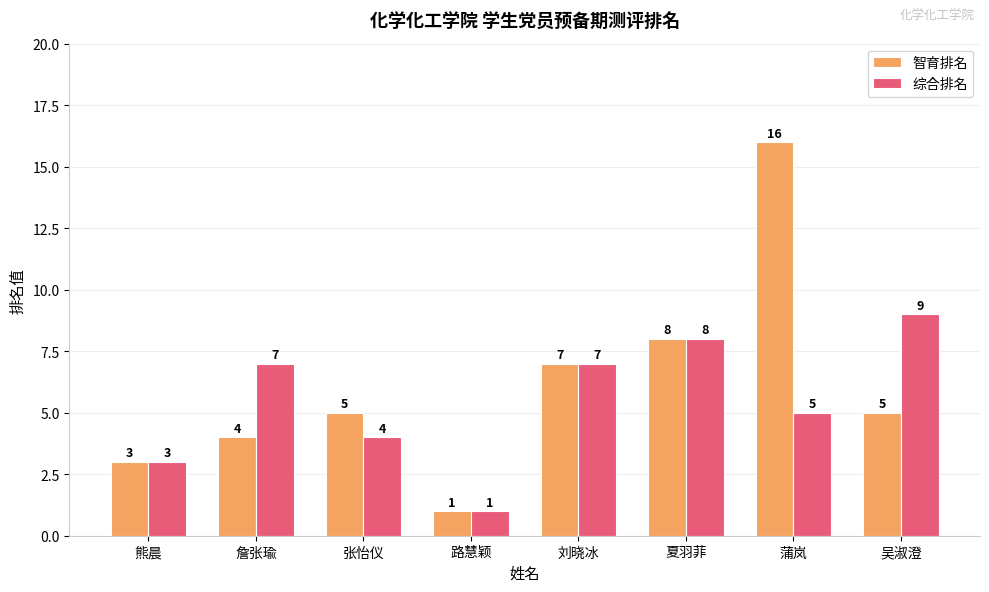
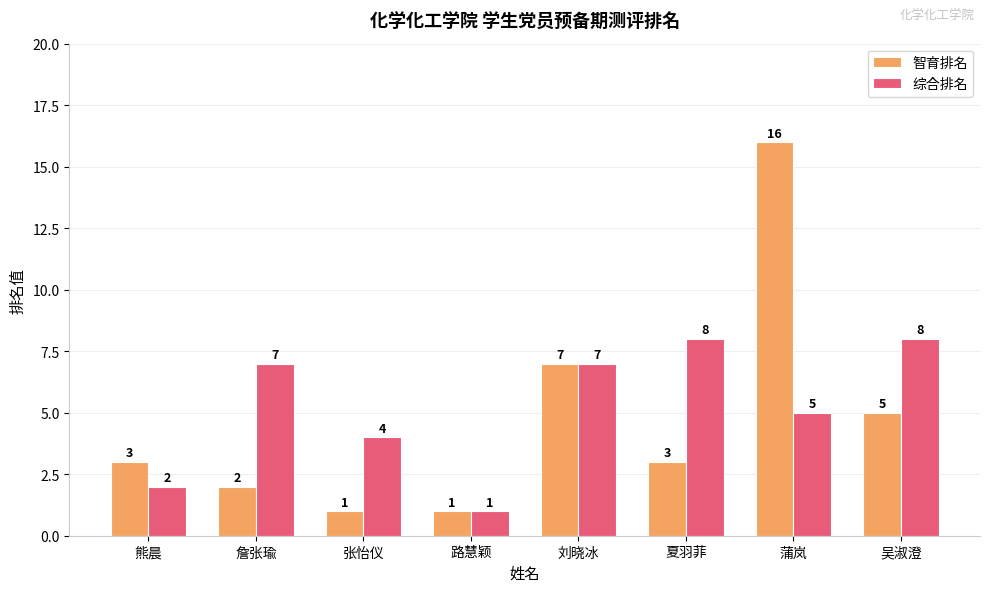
  {
    "智育排名": {
      "熊晨": 3,
-     "詹张瑜": 4,
-     "张怡仪": 5,
+     "詹张瑜": 2,
+     "张怡仪": 1,
      "路慧颖": 1,
      "刘晓冰": 7,
-     "夏羽菲": 8,
+     "夏羽菲": 3,
      "蒲岚": 16,
      "吴淑澄": 5
    },
    "综合排名": {
-     "熊晨": 3,
+     "熊晨": 2,
      "詹张瑜": 7,
      "张怡仪": 4,
      "路慧颖": 1,
      "刘晓冰": 7,
      "夏羽菲": 8,
      "蒲岚": 5,
-     "吴淑澄": 9
+     "吴淑澄": 8
    }
  }
